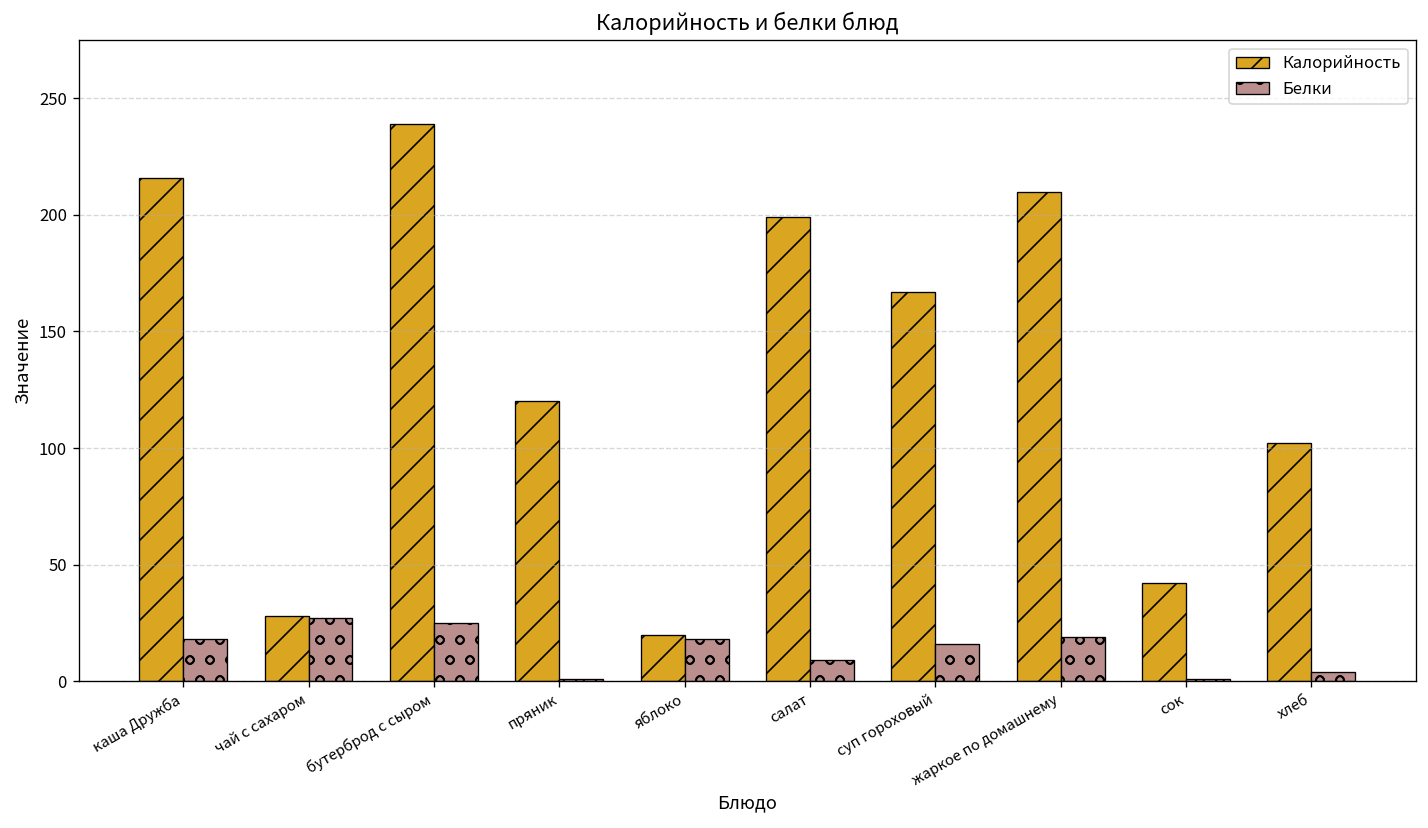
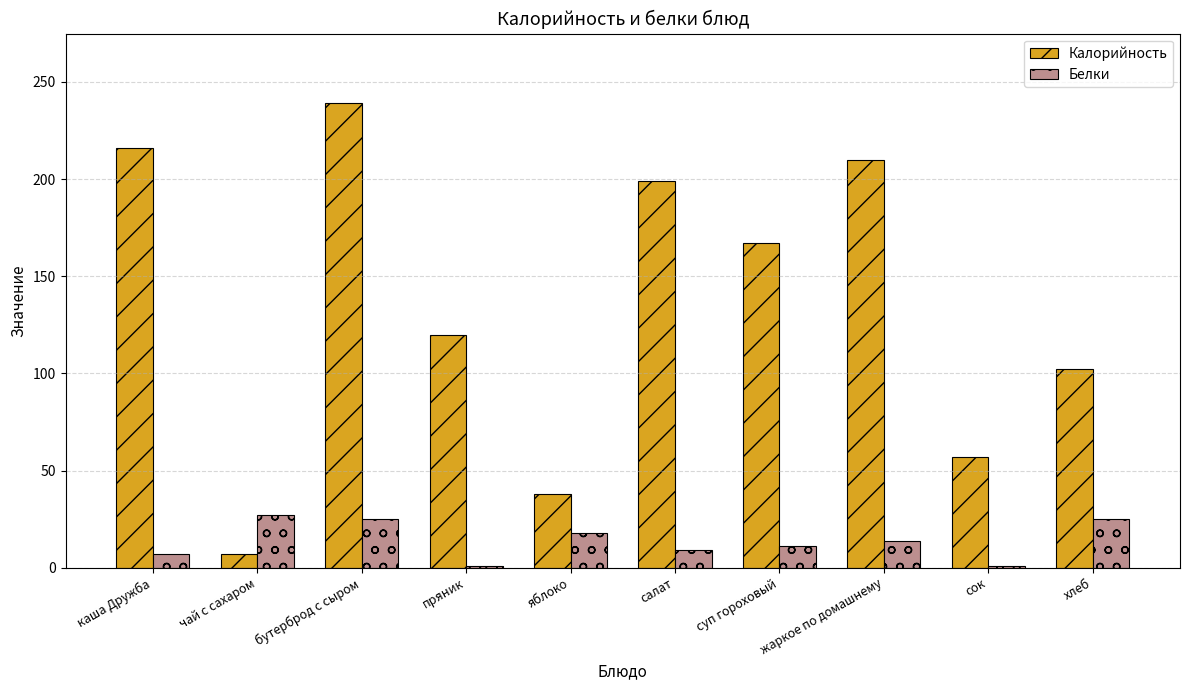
  {
    "Калорийность": {
      "каша Дружба": 216,
-     "чай с сахаром": 28,
+     "чай с сахаром": 7,
      "бутерброд с сыром": 239,
      "пряник": 120,
-     "яблоко": 20,
+     "яблоко": 38,
      "салат": 199,
      "суп гороховый": 167,
      "жаркое по домашнему": 210,
-     "сок": 42,
+     "сок": 57,
      "хлеб": 102
    },
    "Белки": {
-     "каша Дружба": 18,
+     "каша Дружба": 7,
      "чай с сахаром": 27,
      "бутерброд с сыром": 25,
      "яблоко": 18,
      "салат": 9,
-     "суп гороховый": 16,
-     "жаркое по домашнему": 19,
-     "хлеб": 4
+     "суп гороховый": 11,
+     "жаркое по домашнему": 14,
+     "хлеб": 25
    }
  }
